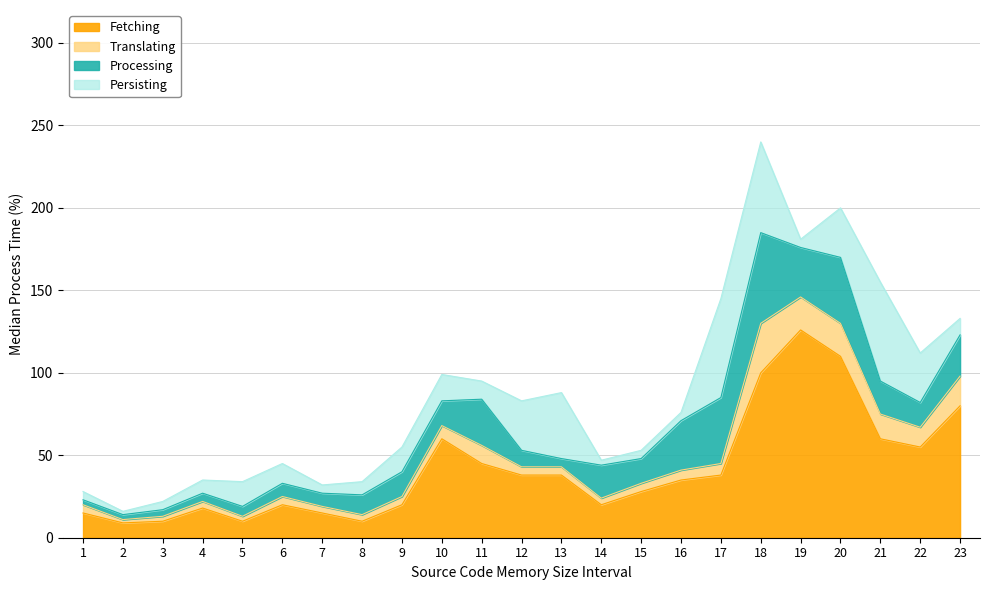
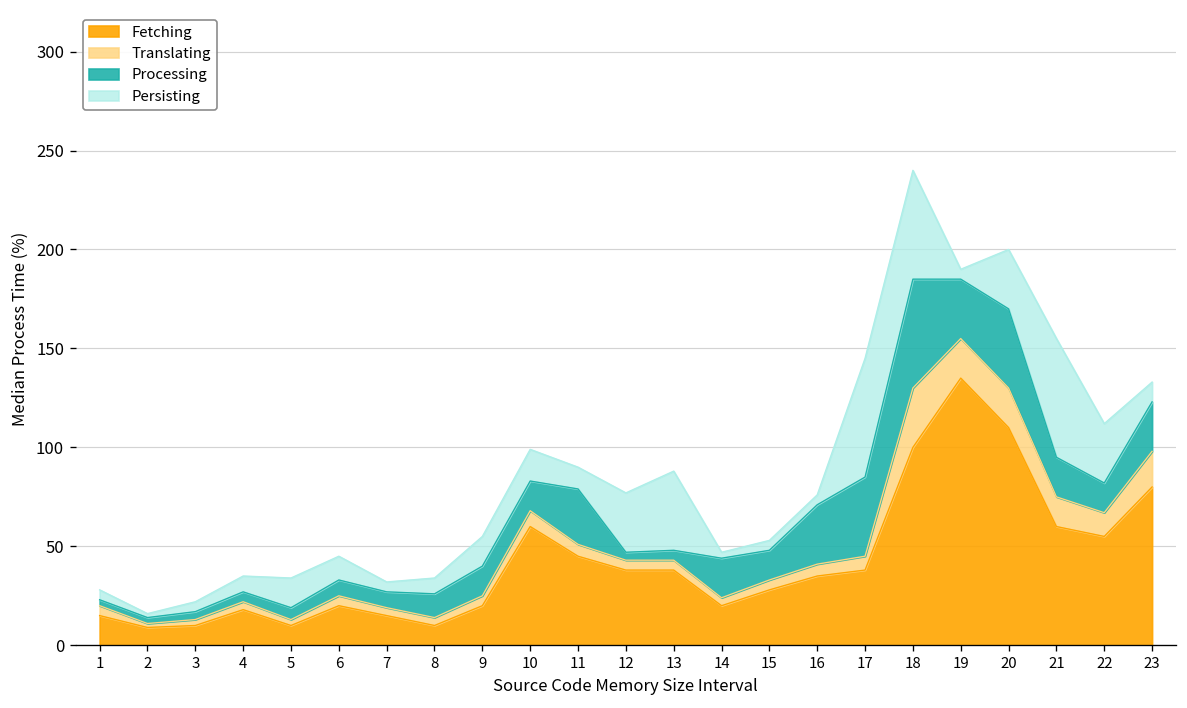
  {
    "Fetching": {
      "1": 15,
      "2": 9,
      "3": 10,
      "4": 18,
      "5": 10,
      "6": 20,
      "7": 15,
      "8": 10,
      "9": 20,
      "10": 60,
      "11": 45,
      "12": 38,
      "13": 38,
      "14": 20,
      "15": 28,
      "16": 35,
      "17": 38,
      "18": 100,
-     "19": 126,
+     "19": 135,
      "20": 110,
      "21": 60,
      "22": 55,
      "23": 80
    },
    "Translating": {
      "1": 5,
      "2": 2,
      "3": 3,
      "4": 4,
      "5": 3,
      "6": 5,
      "7": 4,
      "8": 4,
      "9": 5,
      "10": 8,
-     "11": 11,
+     "11": 6,
      "12": 5,
      "13": 5,
      "14": 4,
      "15": 5,
      "16": 6,
      "17": 7,
      "18": 30,
      "19": 20,
      "20": 20,
      "21": 15,
      "22": 12,
      "23": 18
    },
    "Processing": {
      "1": 3,
      "2": 3,
      "3": 4,
      "4": 5,
      "5": 6,
      "6": 8,
      "7": 8,
      "8": 12,
      "9": 15,
      "10": 15,
      "11": 28,
-     "12": 10,
+     "12": 4,
      "13": 5,
      "14": 20,
      "15": 15,
      "16": 30,
      "17": 40,
      "18": 55,
      "19": 30,
      "20": 40,
      "21": 20,
      "22": 15,
      "23": 25
    },
    "Persisting": {
      "1": 5,
      "2": 2,
      "3": 5,
      "4": 8,
      "5": 15,
      "6": 12,
      "7": 5,
      "8": 8,
      "9": 15,
      "10": 16,
      "11": 11,
      "12": 30,
      "13": 40,
      "14": 3,
      "15": 5,
      "16": 5,
      "17": 60,
      "18": 55,
      "19": 5,
      "20": 30,
      "21": 60,
      "22": 30,
      "23": 10
    }
  }
